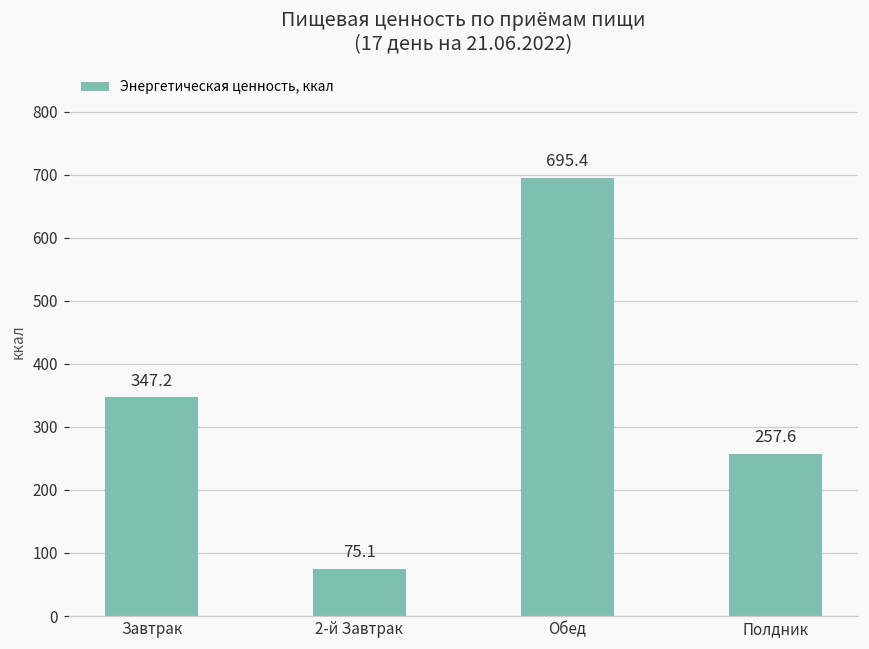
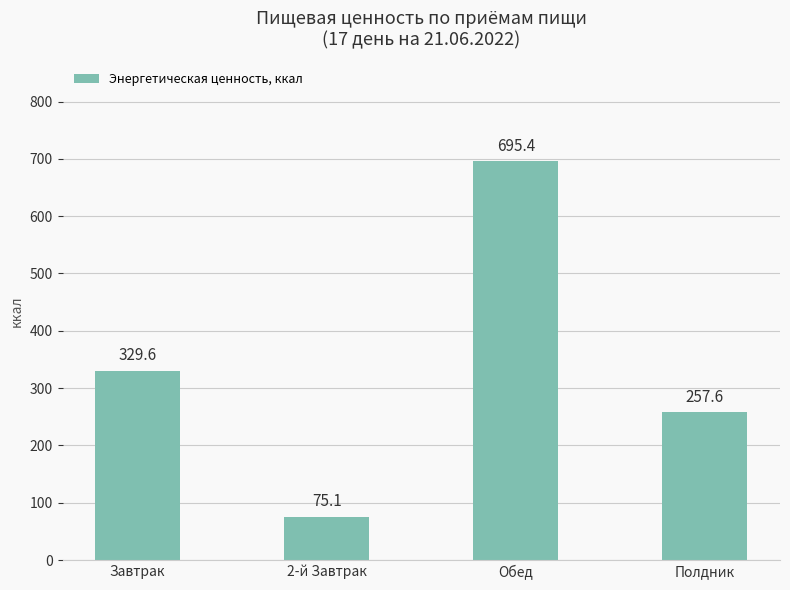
  {
-   "Завтрак": 347.2,
+   "Завтрак": 329.6,
    "2-й Завтрак": 75.1,
    "Обед": 695.4,
    "Полдник": 257.6
  }
